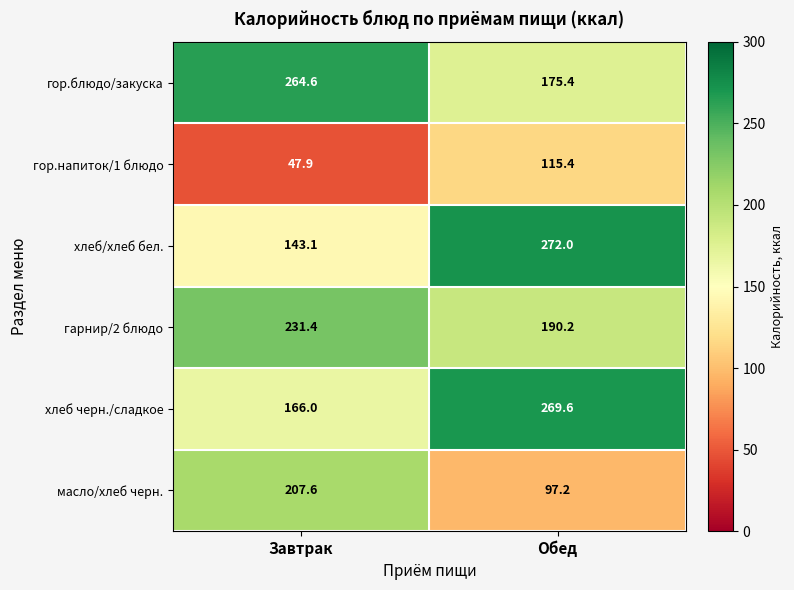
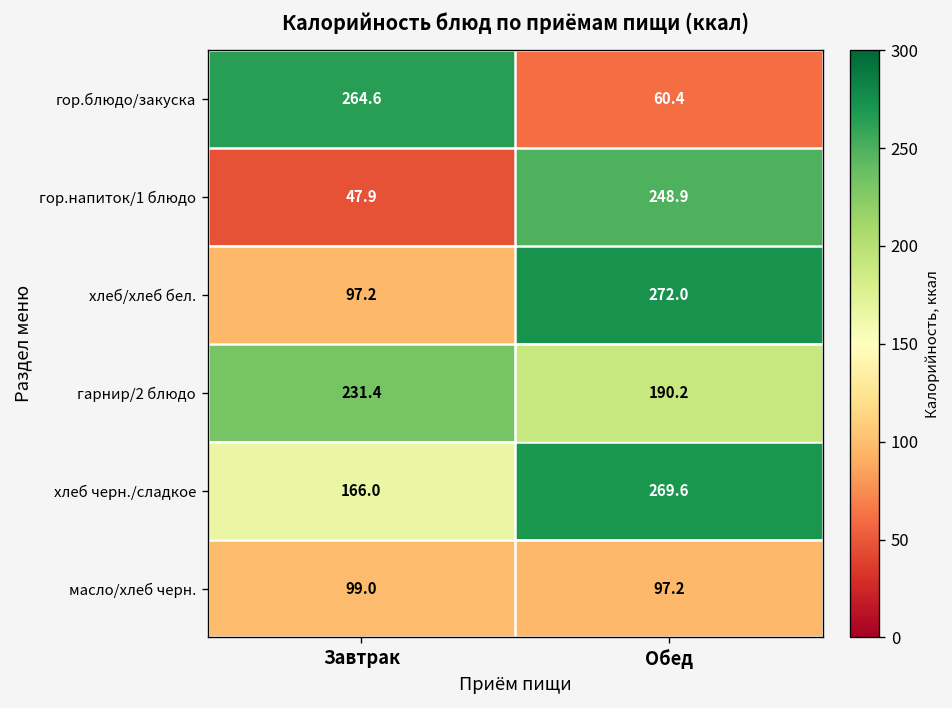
  {
    "гор.блюдо/закуска": {
      "Завтрак": 264.6,
-     "Обед": 175.4
+     "Обед": 60.4
    },
    "гор.напиток/1 блюдо": {
      "Завтрак": 47.9,
-     "Обед": 115.4
+     "Обед": 248.9
    },
    "хлеб/хлеб бел.": {
-     "Завтрак": 143.1,
+     "Завтрак": 97.2,
      "Обед": 272.0
    },
    "гарнир/2 блюдо": {
      "Завтрак": 231.4,
      "Обед": 190.2
    },
    "хлеб черн./сладкое": {
      "Завтрак": 166.0,
      "Обед": 269.6
    },
    "масло/хлеб черн.": {
-     "Завтрак": 207.6,
+     "Завтрак": 99.0,
      "Обед": 97.2
    }
  }
